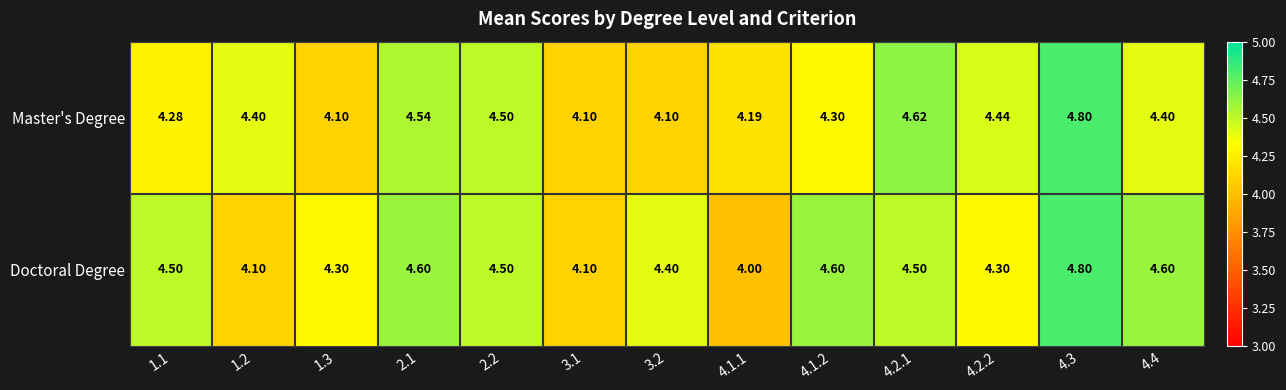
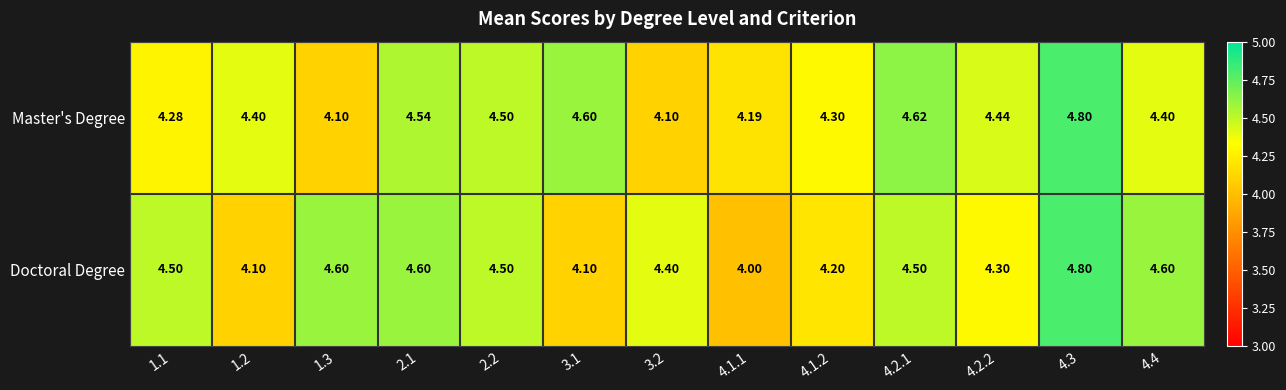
  {
    "Master's Degree": {
      "1.1": 4.28,
      "1.2": 4.40,
      "1.3": 4.10,
      "2.1": 4.54,
      "2.2": 4.50,
-     "3.1": 4.10,
+     "3.1": 4.60,
      "3.2": 4.10,
      "4.1.1": 4.19,
      "4.1.2": 4.30,
      "4.2.1": 4.62,
      "4.2.2": 4.44,
      "4.3": 4.80,
      "4.4": 4.40
    },
    "Doctoral Degree": {
      "1.1": 4.50,
      "1.2": 4.10,
-     "1.3": 4.30,
+     "1.3": 4.60,
      "2.1": 4.60,
      "2.2": 4.50,
      "3.1": 4.10,
      "3.2": 4.40,
      "4.1.1": 4.00,
-     "4.1.2": 4.60,
+     "4.1.2": 4.20,
      "4.2.1": 4.50,
      "4.2.2": 4.30,
      "4.3": 4.80,
      "4.4": 4.60
    }
  }
